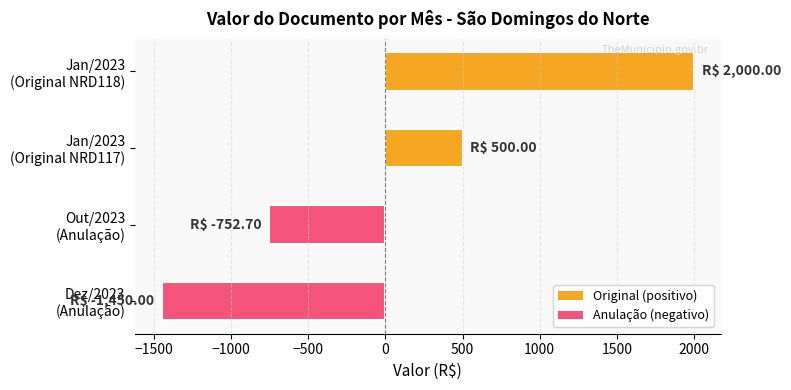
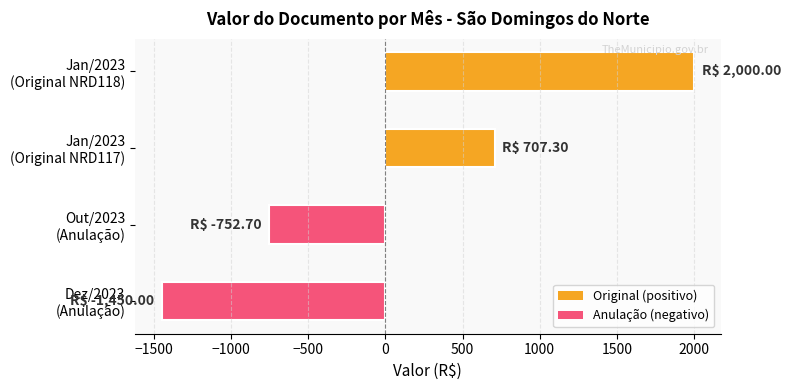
  {
    "Jan/2023 (Original NRD118)": "2,000.00",
-   "Jan/2023 (Original NRD117)": "500.00",
+   "Jan/2023 (Original NRD117)": "707.30",
    "Out/2023 (Anulação)": "-752.70",
    "Dez/2023 (Anulação)": "-1,450.00"
  }
